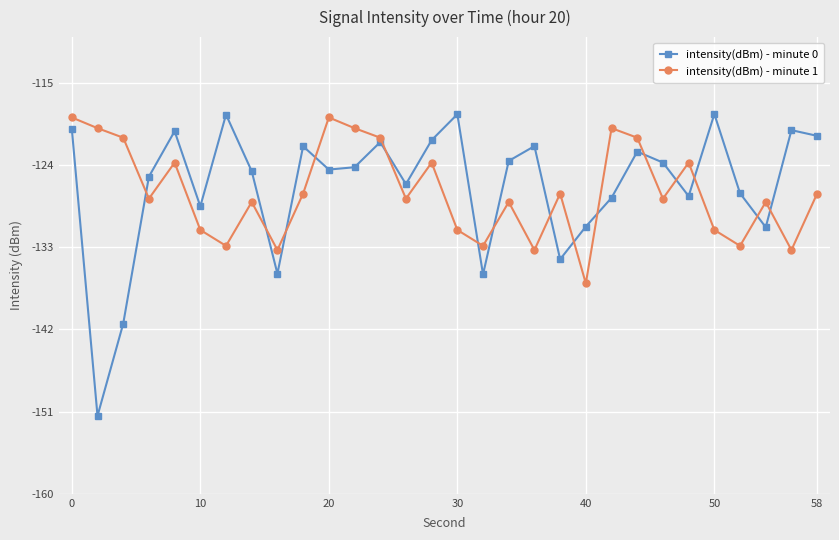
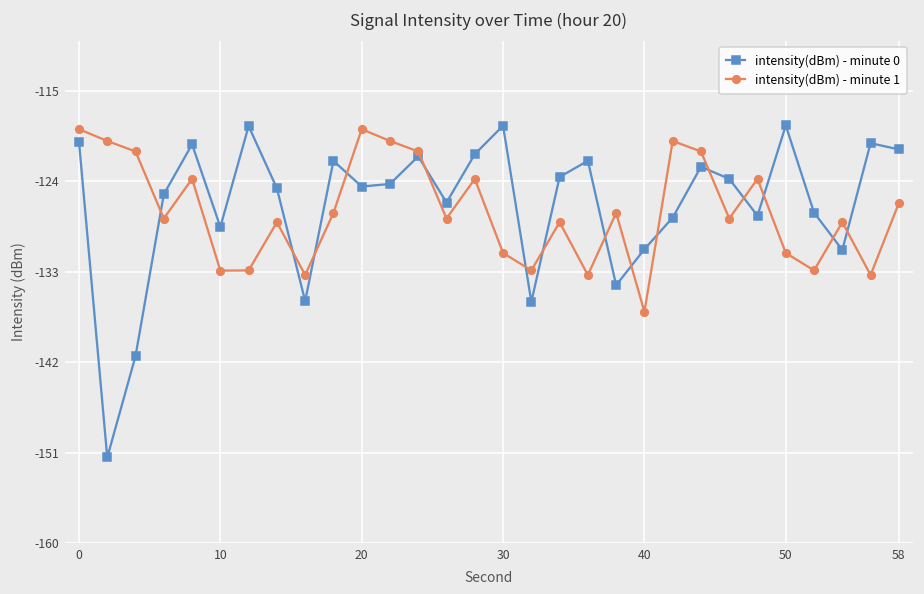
  {
    "intensity(dBm) - minute 0": {
      "0": -120,
      "10": -129,
      "20": -125,
      "30": -118,
      "40": -131,
      "50": -118,
      "58": -121
    },
    "intensity(dBm) - minute 1": {
      "0": -119,
-     "10": -131,
+     "10": -133,
      "20": -119,
      "30": -131,
      "40": -137,
      "50": -131,
-     "58": -127
+     "58": -126
    }
  }
